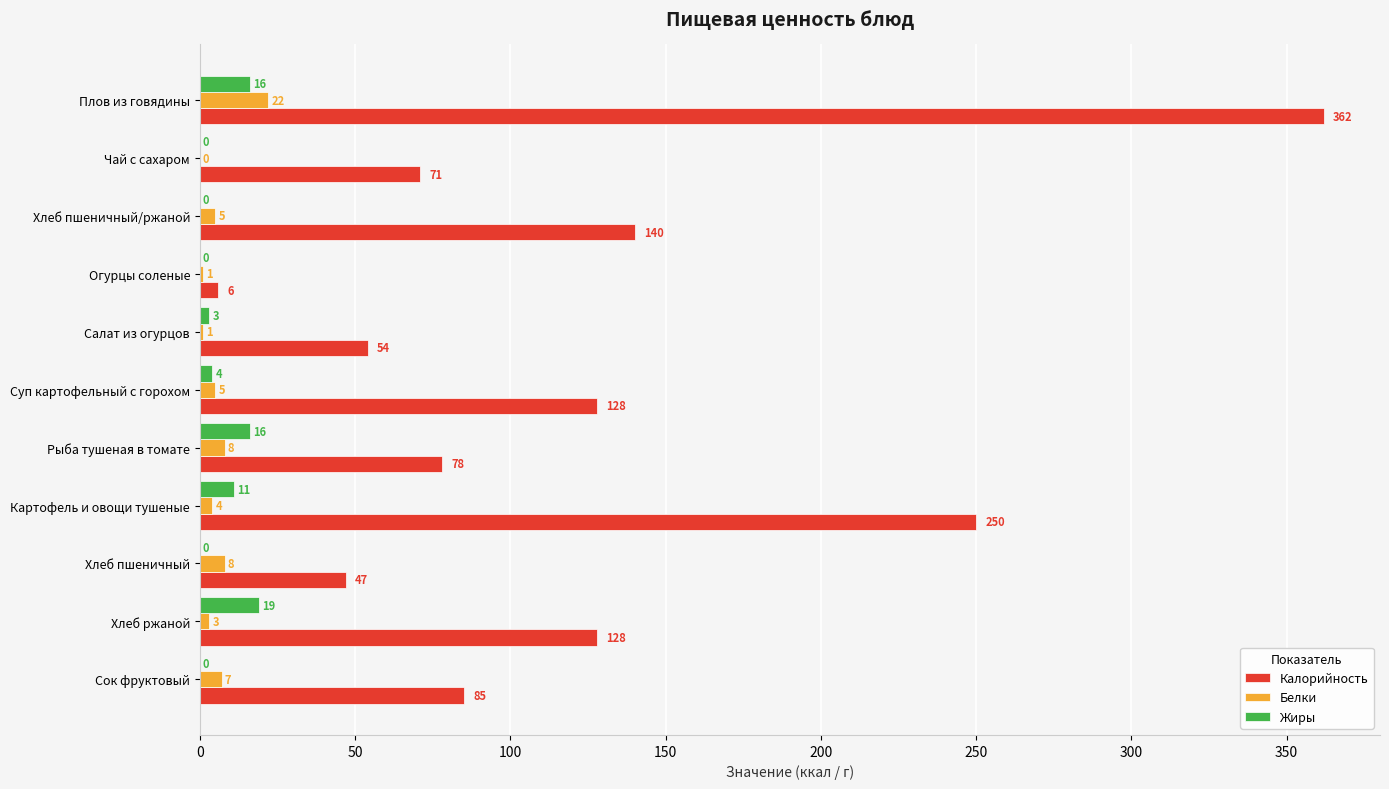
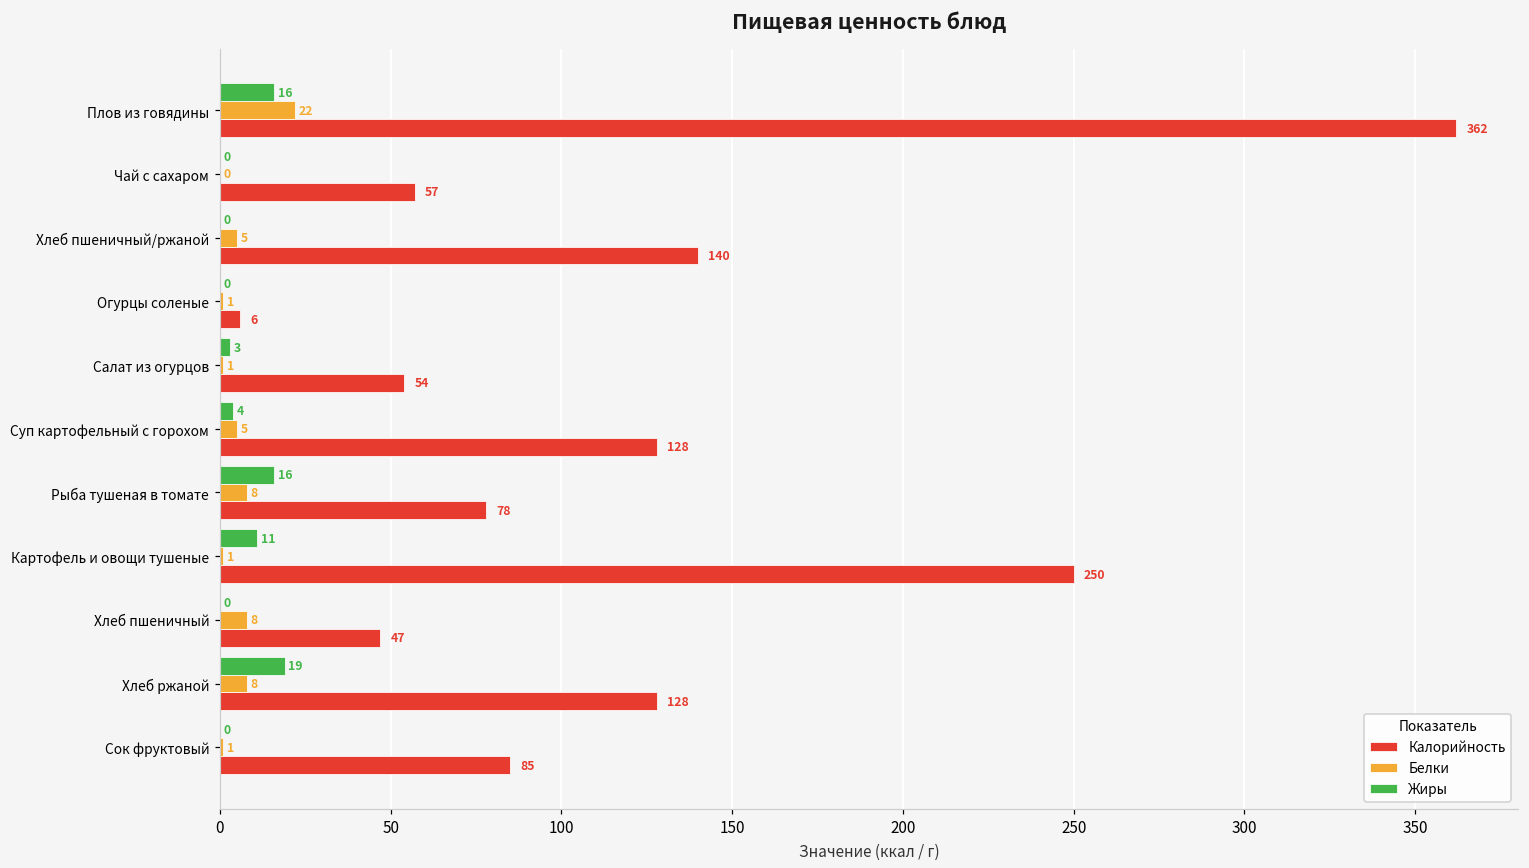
  {
    "Калорийность": {
      "Плов из говядины": 362,
-     "Чай с сахаром": 71,
+     "Чай с сахаром": 57,
      "Хлеб пшеничный/ржаной": 140,
      "Огурцы соленые": 6,
      "Салат из огурцов": 54,
      "Суп картофельный с горохом": 128,
      "Рыба тушеная в томате": 78,
      "Картофель и овощи тушеные": 250,
      "Хлеб пшеничный": 47,
      "Хлеб ржаной": 128,
      "Сок фруктовый": 85
    },
    "Белки": {
      "Плов из говядины": 22,
      "Чай с сахаром": 0,
      "Хлеб пшеничный/ржаной": 5,
      "Огурцы соленые": 1,
      "Салат из огурцов": 1,
      "Суп картофельный с горохом": 5,
      "Рыба тушеная в томате": 8,
-     "Картофель и овощи тушеные": 4,
+     "Картофель и овощи тушеные": 1,
      "Хлеб пшеничный": 8,
-     "Хлеб ржаной": 3,
-     "Сок фруктовый": 7
+     "Хлеб ржаной": 8,
+     "Сок фруктовый": 1
    },
    "Жиры": {
      "Плов из говядины": 16,
      "Чай с сахаром": 0,
      "Хлеб пшеничный/ржаной": 0,
      "Огурцы соленые": 0,
      "Салат из огурцов": 3,
      "Суп картофельный с горохом": 4,
      "Рыба тушеная в томате": 16,
      "Картофель и овощи тушеные": 11,
      "Хлеб пшеничный": 0,
      "Хлеб ржаной": 19,
      "Сок фруктовый": 0
    }
  }
